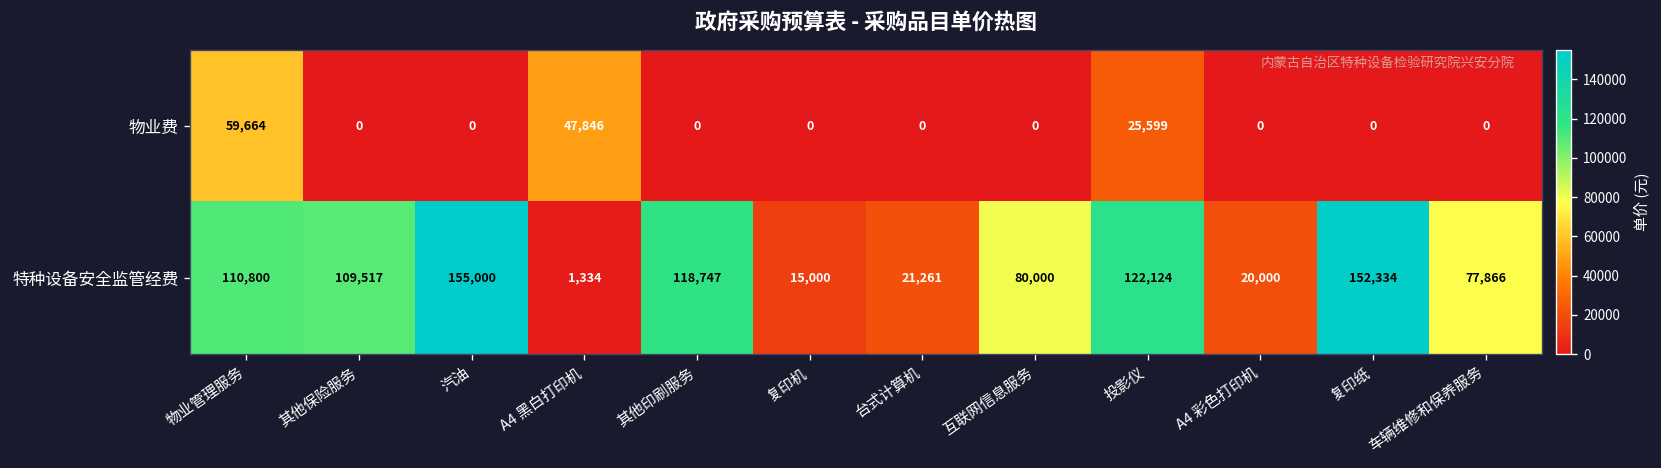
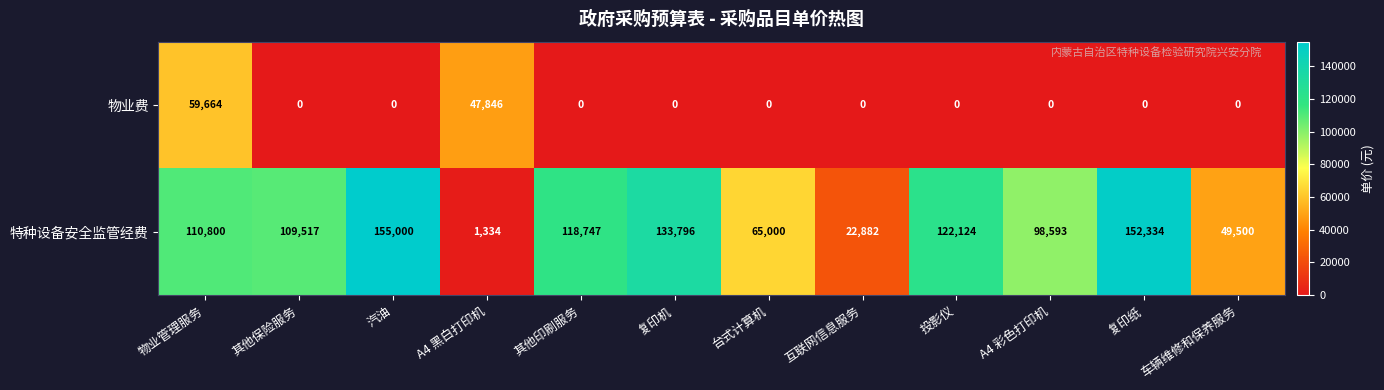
  {
    "物业费": {
      "物业管理服务": "59,664",
      "其他保险服务": "0",
      "汽油": "0",
      "A4 黑白打印机": "47,846",
      "其他印刷服务": "0",
      "复印机": "0",
      "台式计算机": "0",
      "互联网信息服务": "0",
-     "投影仪": "25,599",
+     "投影仪": "0",
      "A4 彩色打印机": "0",
      "车辆维修和保养服务": "0"
    },
    "特种设备安全监管经费": {
      "物业管理服务": "110,800",
      "其他保险服务": "109,517",
      "汽油": "155,000",
      "A4 黑白打印机": "1,334",
      "其他印刷服务": "118,747",
-     "复印机": "15,000",
-     "台式计算机": "21,261",
-     "互联网信息服务": "80,000",
+     "复印机": "133,796",
+     "台式计算机": "65,000",
+     "互联网信息服务": "22,882",
      "投影仪": "122,124",
-     "A4 彩色打印机": "20,000",
+     "A4 彩色打印机": "98,593",
      "复印纸": "152,334",
-     "车辆维修和保养服务": "77,866"
+     "车辆维修和保养服务": "49,500"
    }
  }
